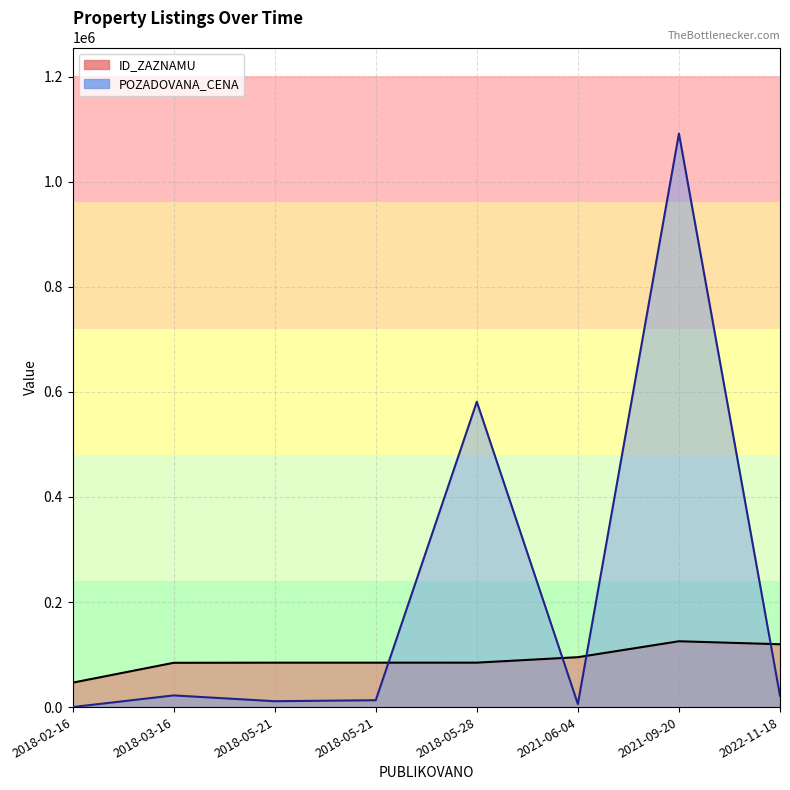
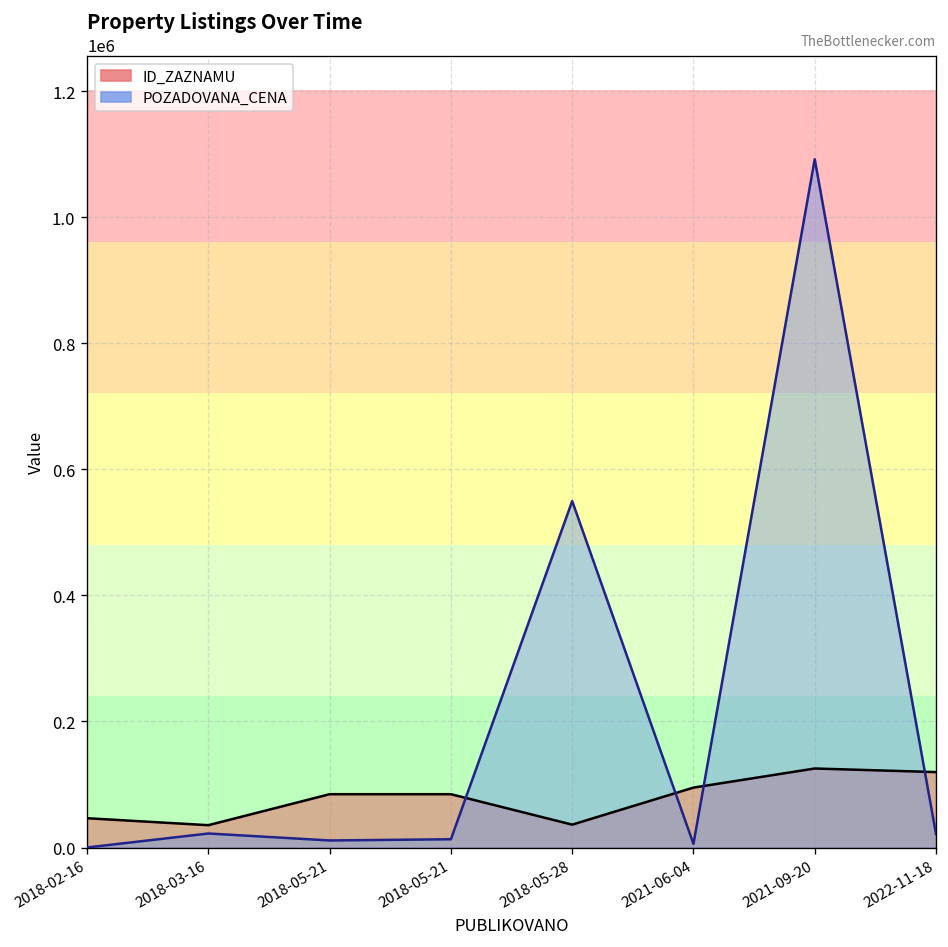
  {
    "ID_ZAZNAMU": {
      "2018-02-16": 50000,
-     "2018-03-16": 80000,
-     "2018-05-28": 80000,
+     "2018-03-16": 40000,
+     "2018-05-28": 40000,
      "2021-06-04": 100000,
      "2021-09-20": 130000,
      "2022-11-18": 120000
    },
    "POZADOVANA_CENA": {
      "2018-02-16": 0,
      "2018-03-16": 20000,
-     "2018-05-28": 580000,
+     "2018-05-28": 550000,
      "2021-06-04": 10000,
      "2021-09-20": 1090000,
      "2022-11-18": 20000
    }
  }
